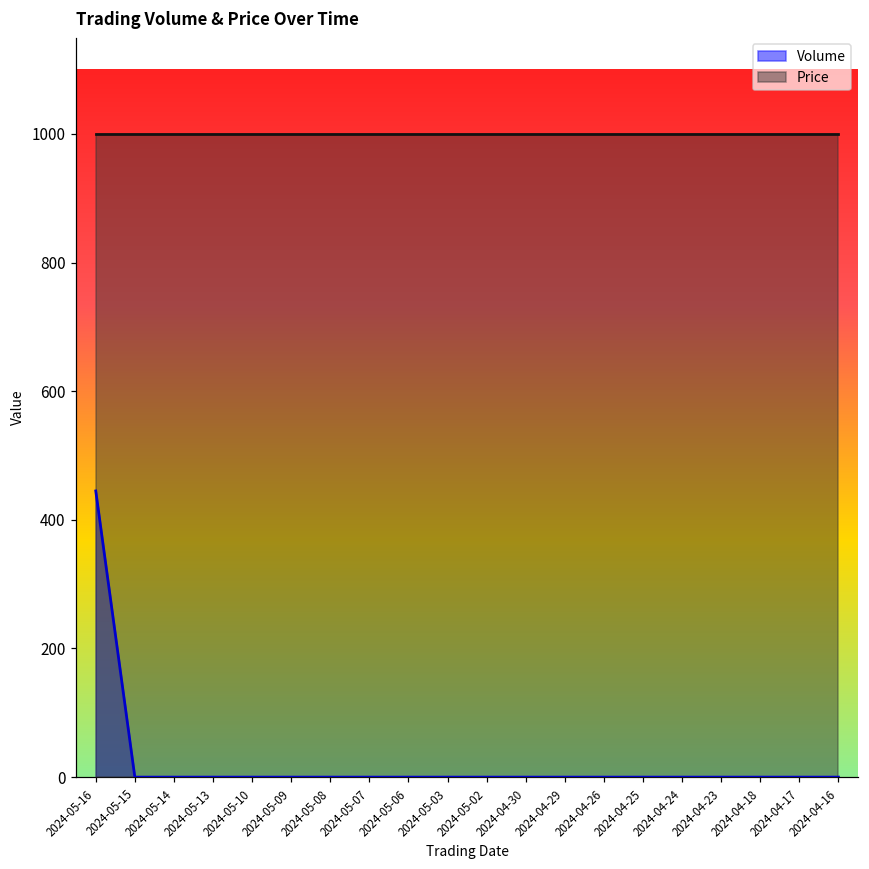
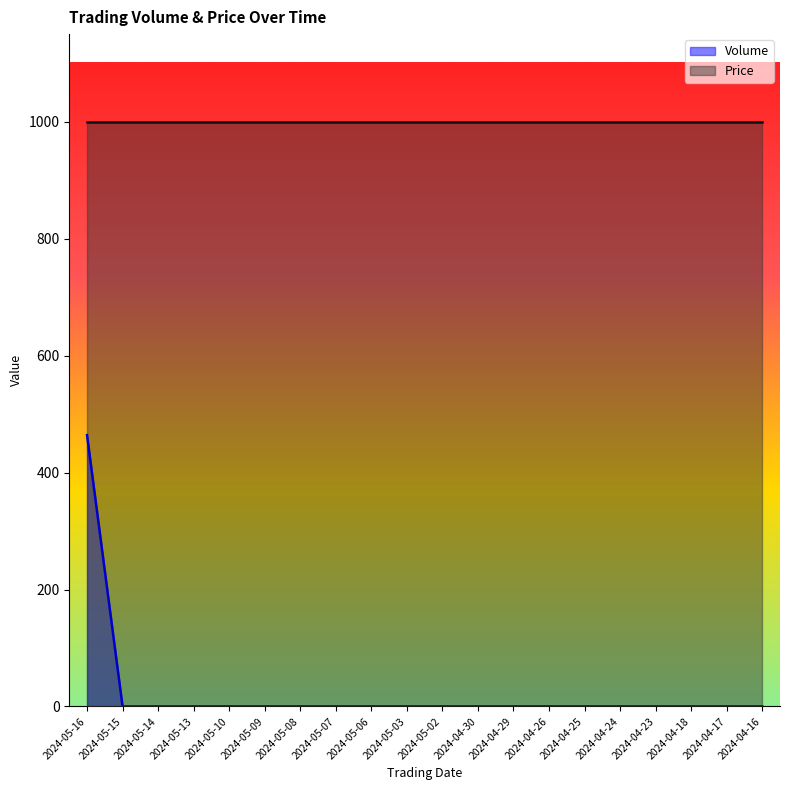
  {
    "Volume": {
-     "2024-05-16": 450,
+     "2024-05-16": 460,
      "2024-05-15": 0,
      "2024-05-14": 0,
      "2024-05-13": 0,
      "2024-05-10": 0,
      "2024-05-09": 0,
      "2024-05-08": 0,
      "2024-05-07": 0,
      "2024-05-06": 0,
      "2024-05-03": 0,
      "2024-05-02": 0,
      "2024-04-30": 0,
      "2024-04-29": 0,
      "2024-04-26": 0,
      "2024-04-25": 0,
      "2024-04-24": 0,
      "2024-04-23": 0,
      "2024-04-18": 0,
      "2024-04-17": 0,
      "2024-04-16": 0
    },
    "Price": {
      "2024-05-16": 1000,
      "2024-05-15": 1000,
      "2024-05-14": 1000,
      "2024-05-13": 1000,
      "2024-05-10": 1000,
      "2024-05-09": 1000,
      "2024-05-08": 1000,
      "2024-05-07": 1000,
      "2024-05-06": 1000,
      "2024-05-03": 1000,
      "2024-05-02": 1000,
      "2024-04-30": 1000,
      "2024-04-29": 1000,
      "2024-04-26": 1000,
      "2024-04-25": 1000,
      "2024-04-24": 1000,
      "2024-04-23": 1000,
      "2024-04-18": 1000,
      "2024-04-17": 1000,
      "2024-04-16": 1000
    }
  }
